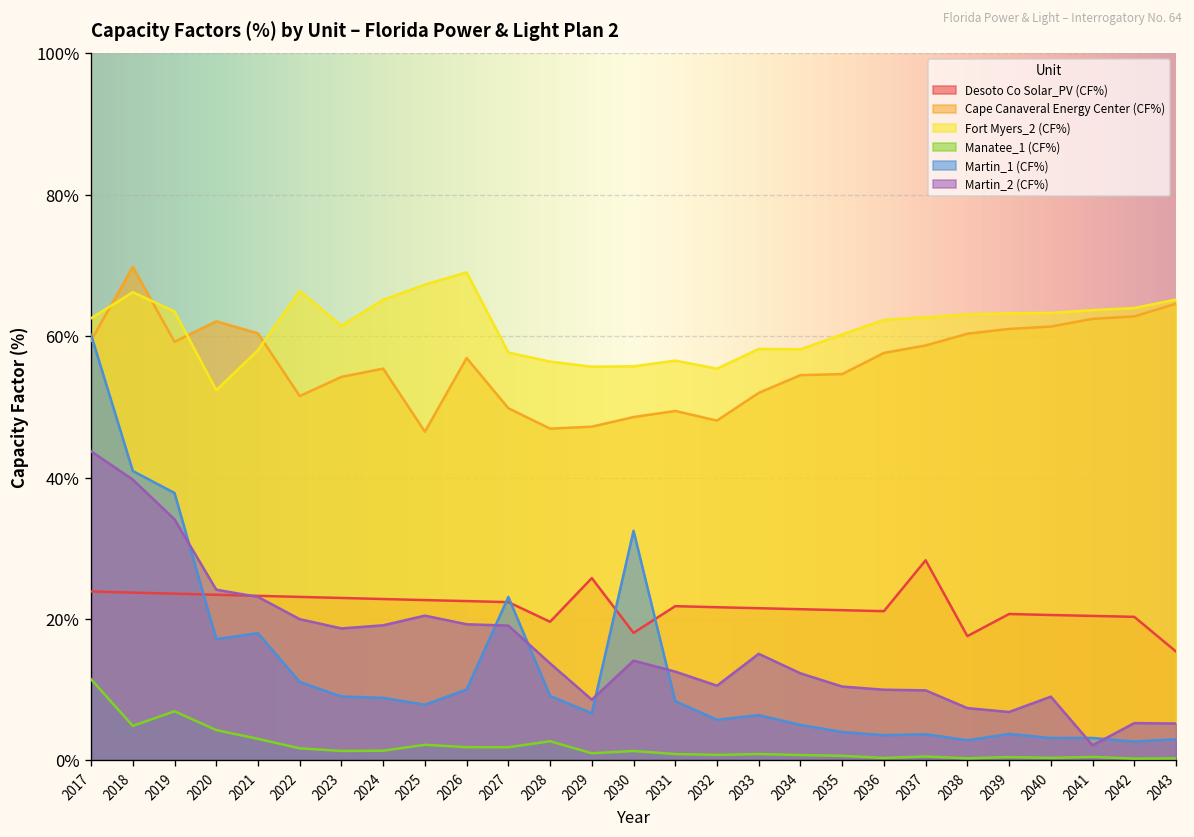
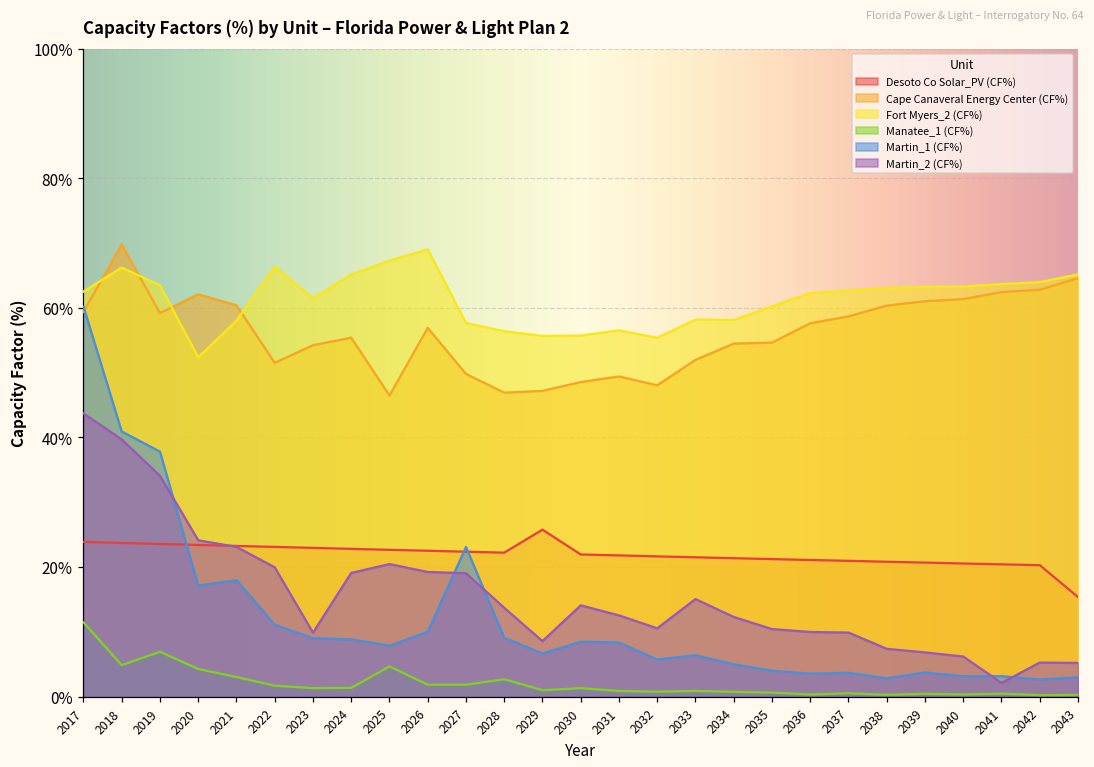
  {
    "Desoto Co Solar_PV (CF%)": {
      "2017": "24%",
      "2018": "24%",
      "2019": "24%",
      "2020": "23%",
      "2022": "23%",
      "2023": "23%",
      "2024": "23%",
      "2025": "23%",
      "2026": "23%",
      "2027": "22%",
-     "2028": "20%",
+     "2028": "22%",
      "2029": "26%",
-     "2030": "18%",
+     "2030": "22%",
      "2031": "22%",
      "2032": "22%",
      "2033": "22%",
      "2034": "21%",
      "2035": "21%",
      "2036": "21%",
-     "2037": "28%",
-     "2038": "18%",
+     "2037": "21%",
+     "2038": "21%",
      "2039": "21%",
      "2040": "21%",
      "2041": "20%",
      "2042": "20%",
      "2043": "15%"
    },
    "Manatee_1 (CF%)": {
      "2017": "11%",
      "2018": "5%",
      "2019": "7%",
      "2020": "4%",
      "2021": "3%",
      "2022": "2%",
      "2023": "1%",
      "2024": "1%",
-     "2025": "2%",
+     "2025": "5%",
      "2026": "2%",
      "2027": "2%",
      "2028": "3%",
      "2029": "1%",
      "2030": "1%",
      "2031": "1%",
      "2032": "1%",
      "2033": "1%",
      "2034": "1%",
      "2035": "1%",
      "2036": "0%",
      "2037": "1%",
      "2038": "0%",
      "2039": "0%",
      "2040": "0%",
      "2041": "0%",
      "2042": "0%",
      "2043": "0%"
    },
    "Martin_1 (CF%)": {
      "2017": "60%",
      "2018": "41%",
      "2019": "38%",
      "2020": "17%",
      "2021": "18%",
      "2022": "11%",
      "2023": "9%",
      "2024": "9%",
      "2025": "8%",
      "2026": "10%",
      "2027": "23%",
      "2028": "9%",
      "2029": "7%",
-     "2030": "32%",
+     "2030": "8%",
      "2031": "8%",
      "2032": "6%",
      "2033": "6%",
      "2034": "5%",
      "2035": "4%",
      "2036": "4%",
      "2037": "4%",
      "2038": "3%",
      "2039": "4%",
      "2040": "3%",
      "2041": "3%",
      "2042": "3%",
      "2043": "3%"
    },
    "Martin_2 (CF%)": {
      "2017": "44%",
      "2018": "40%",
      "2019": "34%",
      "2020": "24%",
      "2022": "20%",
-     "2023": "19%",
+     "2023": "10%",
      "2024": "19%",
      "2025": "20%",
      "2026": "19%",
      "2027": "19%",
      "2028": "14%",
      "2029": "9%",
      "2030": "14%",
      "2031": "13%",
      "2032": "11%",
      "2033": "15%",
      "2034": "12%",
      "2035": "10%",
      "2036": "10%",
      "2037": "10%",
      "2038": "7%",
      "2039": "7%",
-     "2040": "9%",
+     "2040": "6%",
      "2041": "2%",
      "2042": "5%",
      "2043": "5%"
    }
  }
